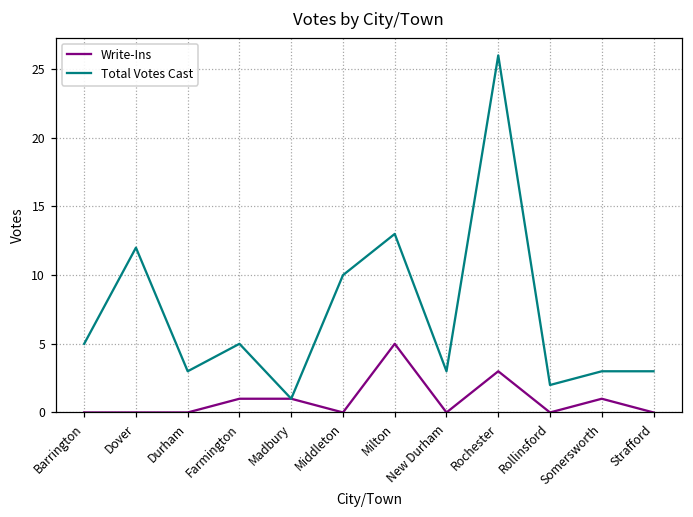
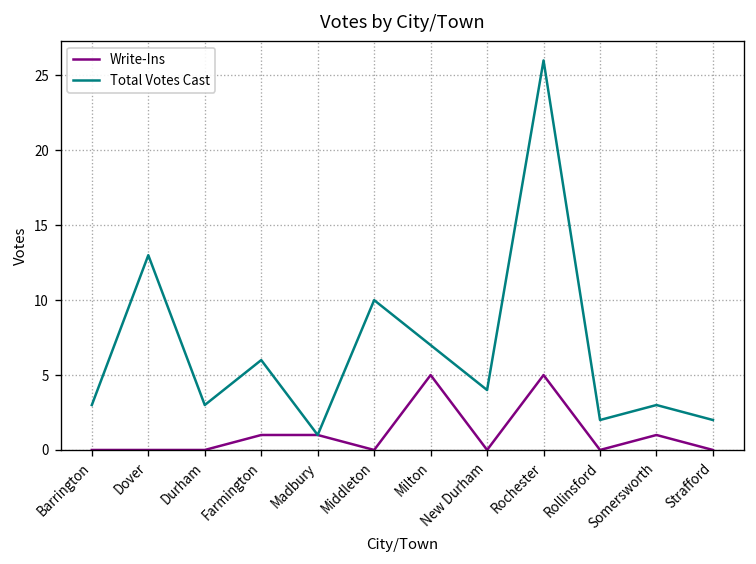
  {
    "Write-Ins": {
      "Barrington": 0,
      "Dover": 0,
      "Durham": 0,
      "Farmington": 1,
      "Middleton": 0,
      "Milton": 5,
      "New Durham": 0,
-     "Rochester": 3,
+     "Rochester": 5,
      "Rollinsford": 0,
      "Somersworth": 1,
      "Strafford": 0
    },
    "Total Votes Cast": {
-     "Barrington": 5,
-     "Dover": 12,
+     "Barrington": 3,
+     "Dover": 13,
      "Durham": 3,
-     "Farmington": 5,
+     "Farmington": 6,
      "Middleton": 10,
-     "Milton": 13,
-     "New Durham": 3,
+     "Milton": 7,
+     "New Durham": 4,
      "Rochester": 26,
      "Rollinsford": 2,
      "Somersworth": 3,
-     "Strafford": 3
+     "Strafford": 2
    }
  }
